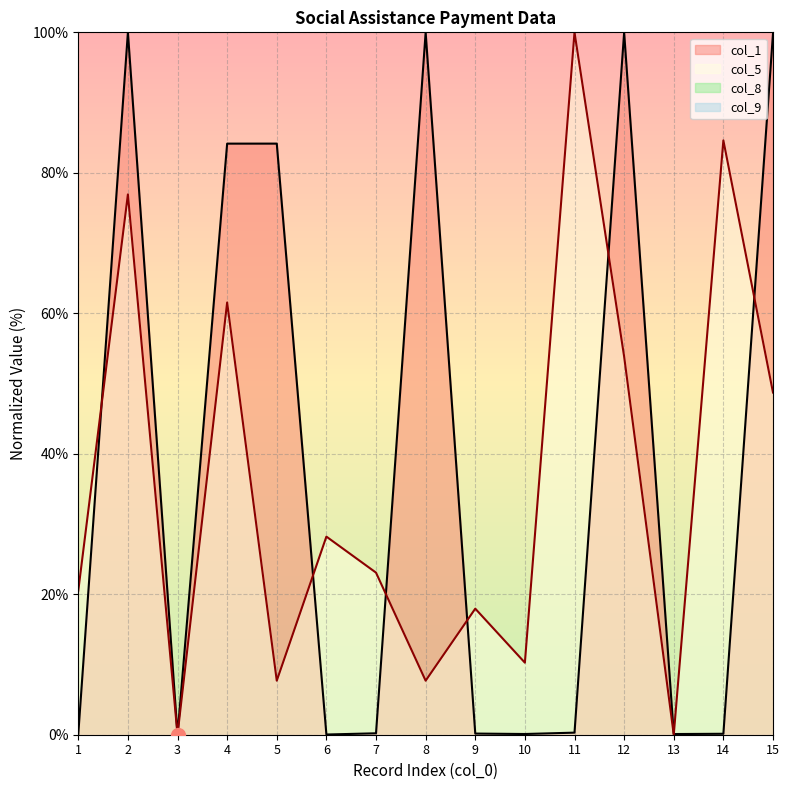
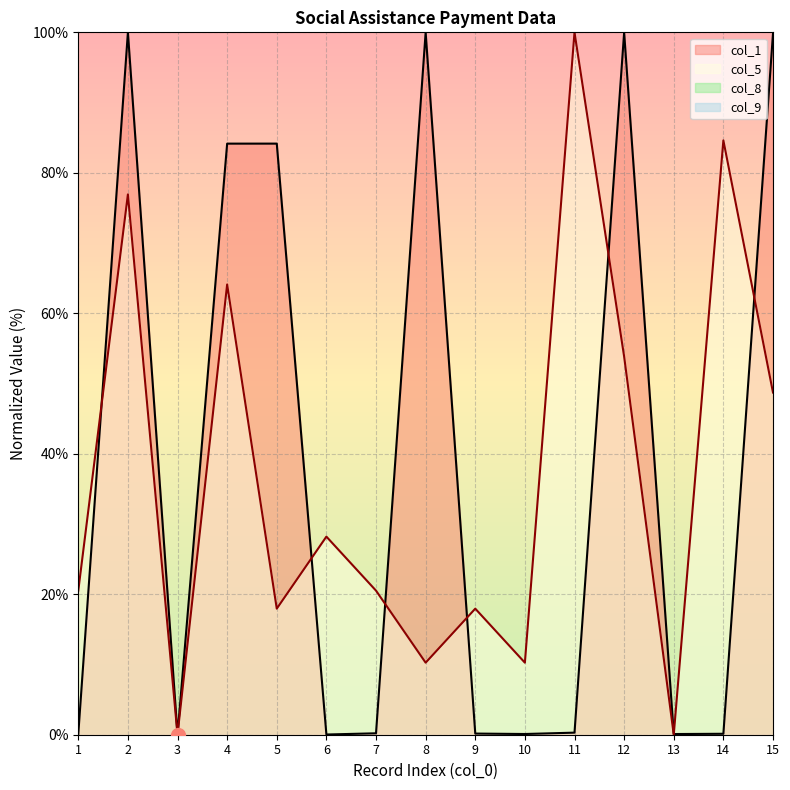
  {
    "col_5": {
      "1": "21%",
      "2": "77%",
-     "4": "62%",
-     "5": "8%",
+     "4": "64%",
+     "5": "18%",
      "6": "28%",
-     "7": "23%",
-     "8": "8%",
+     "7": "21%",
+     "8": "10%",
      "9": "18%",
      "10": "10%",
      "11": "100%",
      "12": "54%",
      "14": "85%",
      "15": "49%"
    }
  }
